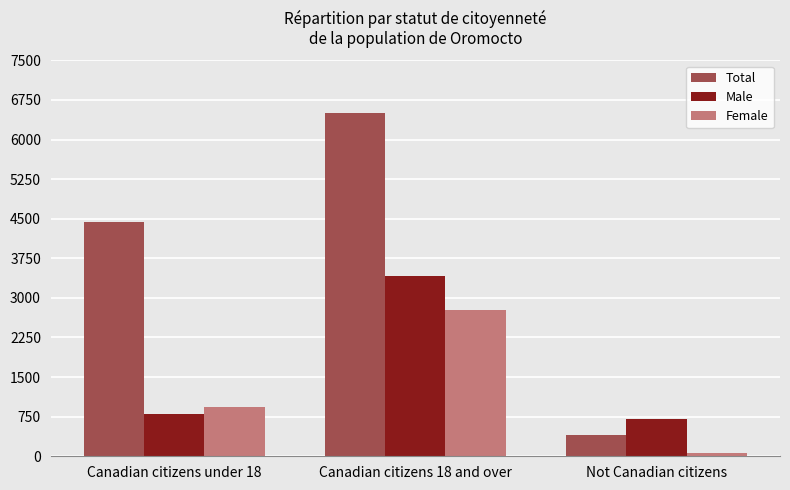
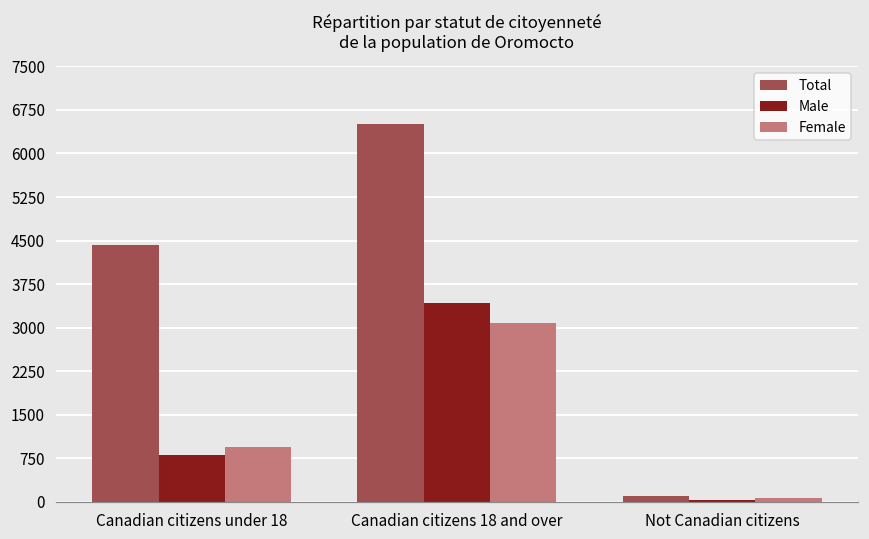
  {
    "Total": {
      "Canadian citizens under 18": 4400,
      "Canadian citizens 18 and over": 6500,
-     "Not Canadian citizens": 400
+     "Not Canadian citizens": 100
    },
    "Male": {
      "Canadian citizens under 18": 800,
      "Canadian citizens 18 and over": 3400,
-     "Not Canadian citizens": 700
+     "Not Canadian citizens": 0
    },
    "Female": {
      "Canadian citizens under 18": 900,
-     "Canadian citizens 18 and over": 2800,
+     "Canadian citizens 18 and over": 3100,
      "Not Canadian citizens": 100
    }
  }
